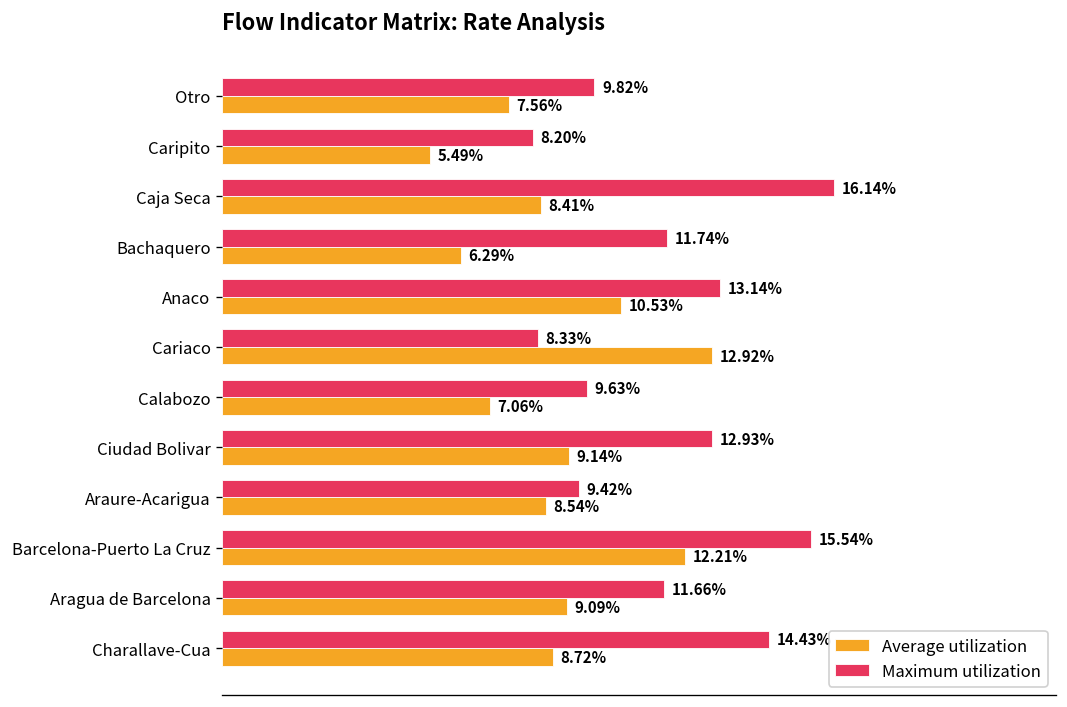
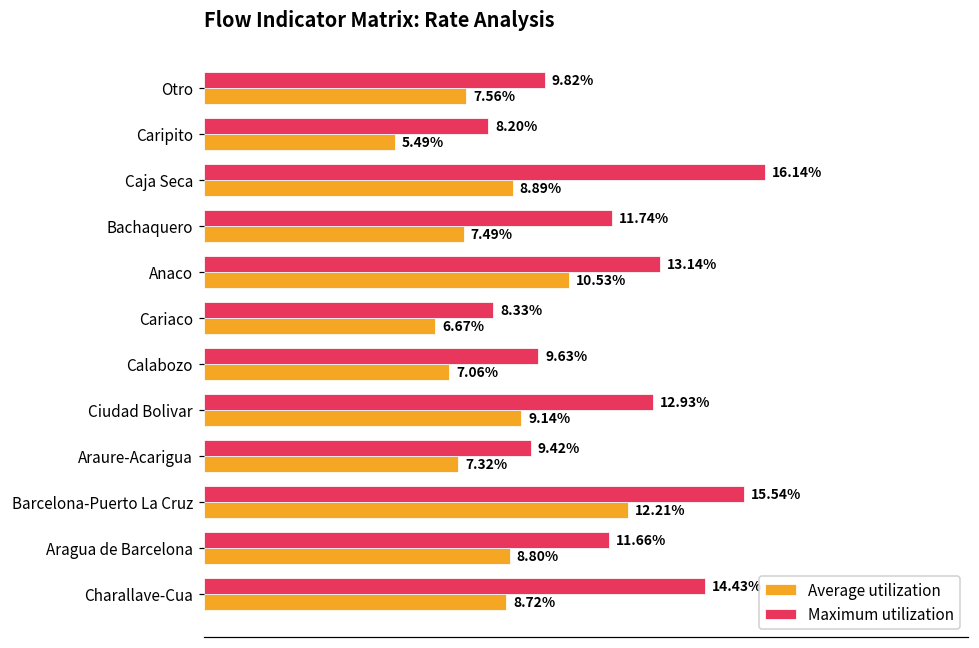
  {
    "Average utilization": {
      "Otro": "7.56%",
      "Caripito": "5.49%",
-     "Caja Seca": "8.41%",
-     "Bachaquero": "6.29%",
+     "Caja Seca": "8.89%",
+     "Bachaquero": "7.49%",
      "Anaco": "10.53%",
-     "Cariaco": "12.92%",
+     "Cariaco": "6.67%",
      "Calabozo": "7.06%",
      "Ciudad Bolivar": "9.14%",
-     "Araure-Acarigua": "8.54%",
+     "Araure-Acarigua": "7.32%",
      "Barcelona-Puerto La Cruz": "12.21%",
-     "Aragua de Barcelona": "9.09%",
+     "Aragua de Barcelona": "8.80%",
      "Charallave-Cua": "8.72%"
    },
    "Maximum utilization": {
      "Otro": "9.82%",
      "Caripito": "8.20%",
      "Caja Seca": "16.14%",
      "Bachaquero": "11.74%",
      "Anaco": "13.14%",
      "Cariaco": "8.33%",
      "Calabozo": "9.63%",
      "Ciudad Bolivar": "12.93%",
      "Araure-Acarigua": "9.42%",
      "Barcelona-Puerto La Cruz": "15.54%",
      "Aragua de Barcelona": "11.66%"
    }
  }
